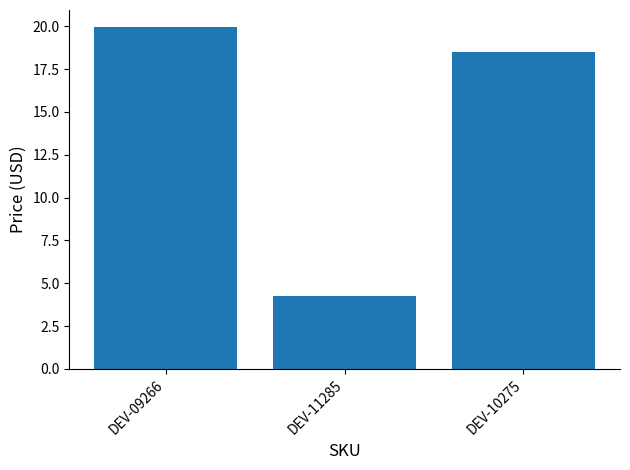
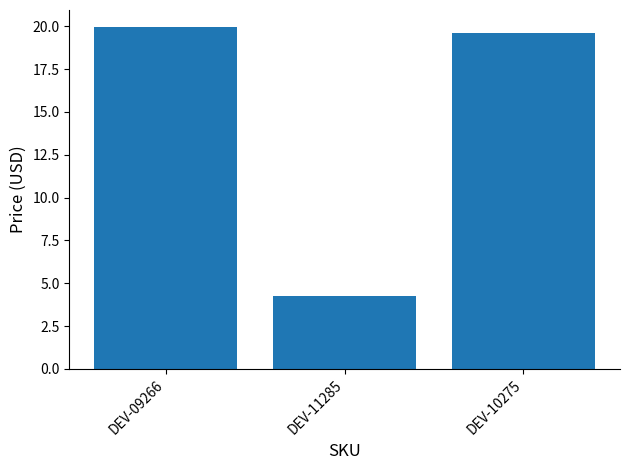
  {
    "DEV-09266": 20.0,
    "DEV-11285": 4.2,
-   "DEV-10275": 18.5
+   "DEV-10275": 19.6
  }
